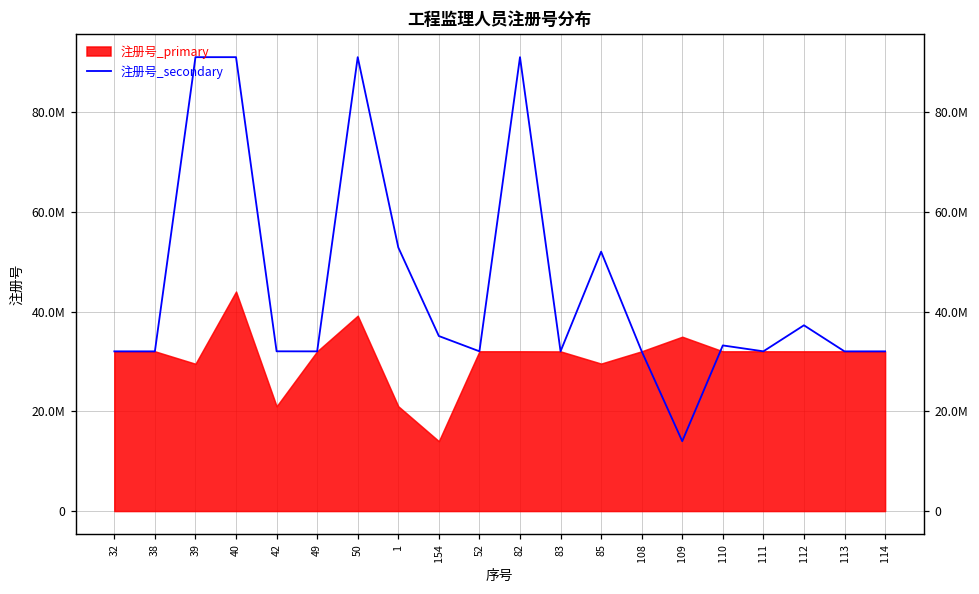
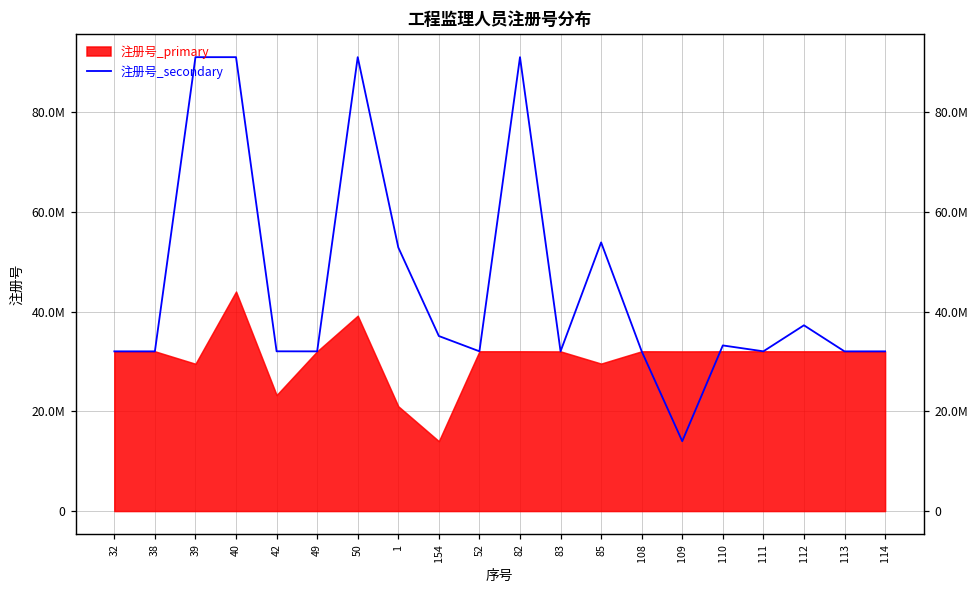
  {
    "注册号_secondary": {
      "39": 91000000,
      "40": 91000000,
      "42": 32000000,
      "50": 91000000,
      "1": 53000000,
      "154": 35000000,
      "82": 91000000,
-     "85": 52000000,
+     "85": 54000000,
      "109": 14000000,
      "110": 33000000,
      "112": 37000000
    },
    "注册号_primary": {
      "39": 30000000,
      "40": 44000000,
-     "42": 21000000,
+     "42": 23000000,
      "50": 39000000,
      "1": 21000000,
      "154": 14000000,
      "82": 32000000,
      "85": 30000000,
-     "109": 35000000,
+     "109": 32000000,
      "110": 32000000,
      "112": 32000000
    }
  }
